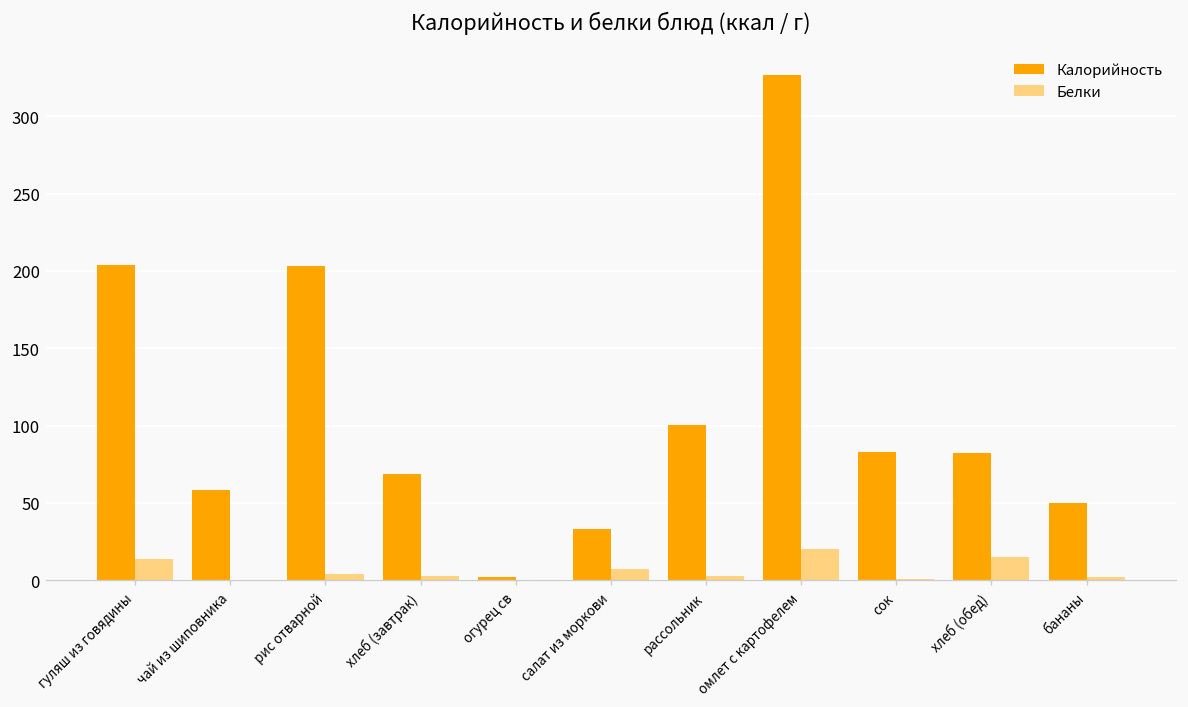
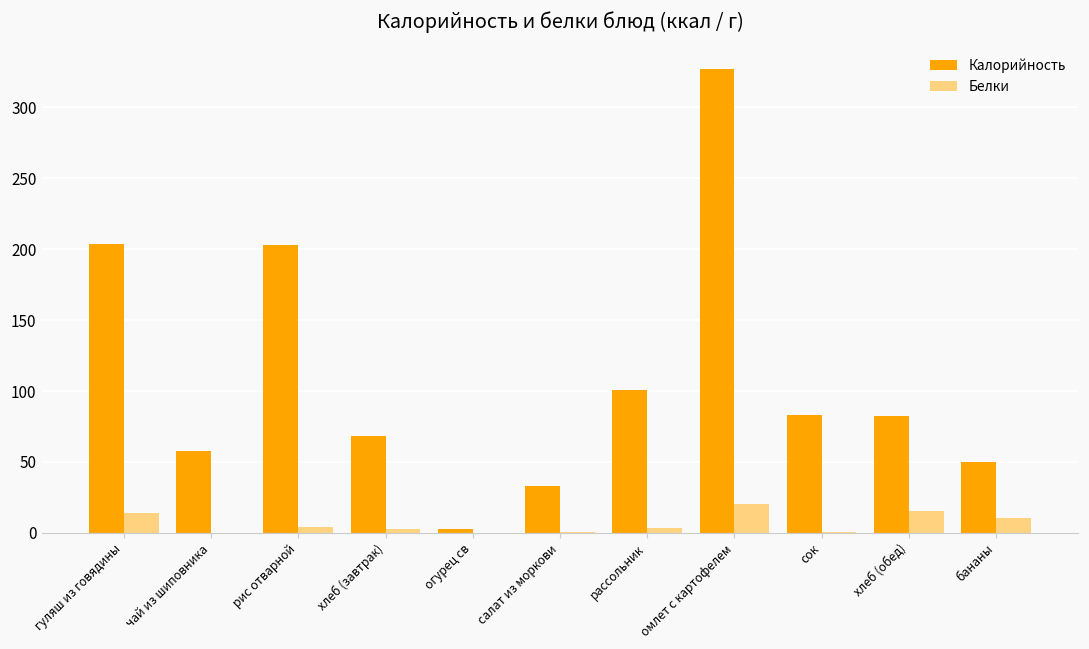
  {
    "Калорийность": {
      "гуляш из говядины": 204,
      "чай из шиповника": 58,
      "рис отварной": 203,
      "хлеб (завтрак)": 69,
      "огурец св": 2,
      "салат из моркови": 33,
      "рассольник": 101,
      "омлет с картофелем": 327,
      "сок": 83,
      "хлеб (обед)": 82,
      "бананы": 50
    },
    "Белки": {
      "гуляш из говядины": 14,
      "рис отварной": 4,
      "хлеб (завтрак)": 3,
-     "салат из моркови": 7,
+     "салат из моркови": 1,
      "рассольник": 3,
      "омлет с картофелем": 21,
      "хлеб (обед)": 15,
-     "бананы": 2
+     "бананы": 10
    }
  }
